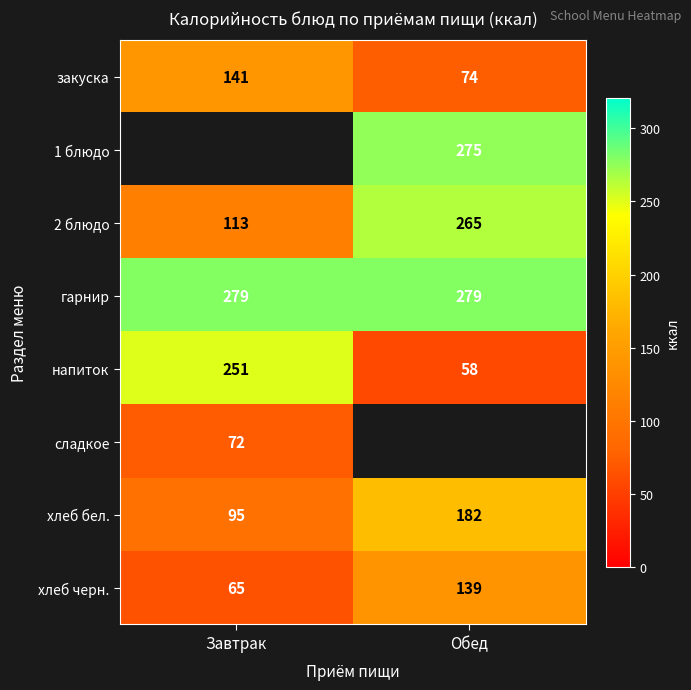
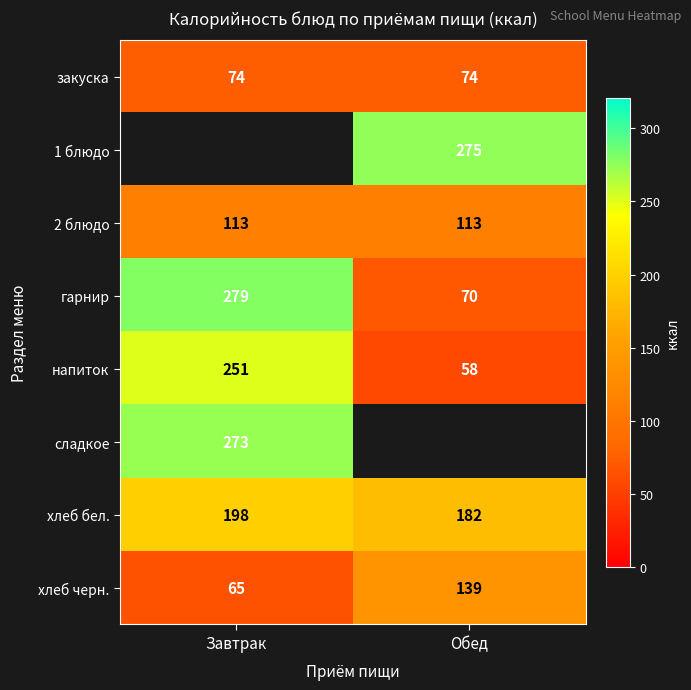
  {
    "закуска": {
-     "Завтрак": 141,
+     "Завтрак": 74,
      "Обед": 74
    },
    "1 блюдо": {
      "Обед": 275
    },
    "2 блюдо": {
      "Завтрак": 113,
-     "Обед": 265
+     "Обед": 113
    },
    "гарнир": {
      "Завтрак": 279,
-     "Обед": 279
+     "Обед": 70
    },
    "напиток": {
      "Завтрак": 251,
      "Обед": 58
    },
    "сладкое": {
-     "Завтрак": 72
+     "Завтрак": 273
    },
    "хлеб бел.": {
-     "Завтрак": 95,
+     "Завтрак": 198,
      "Обед": 182
    },
    "хлеб черн.": {
      "Завтрак": 65,
      "Обед": 139
    }
  }
